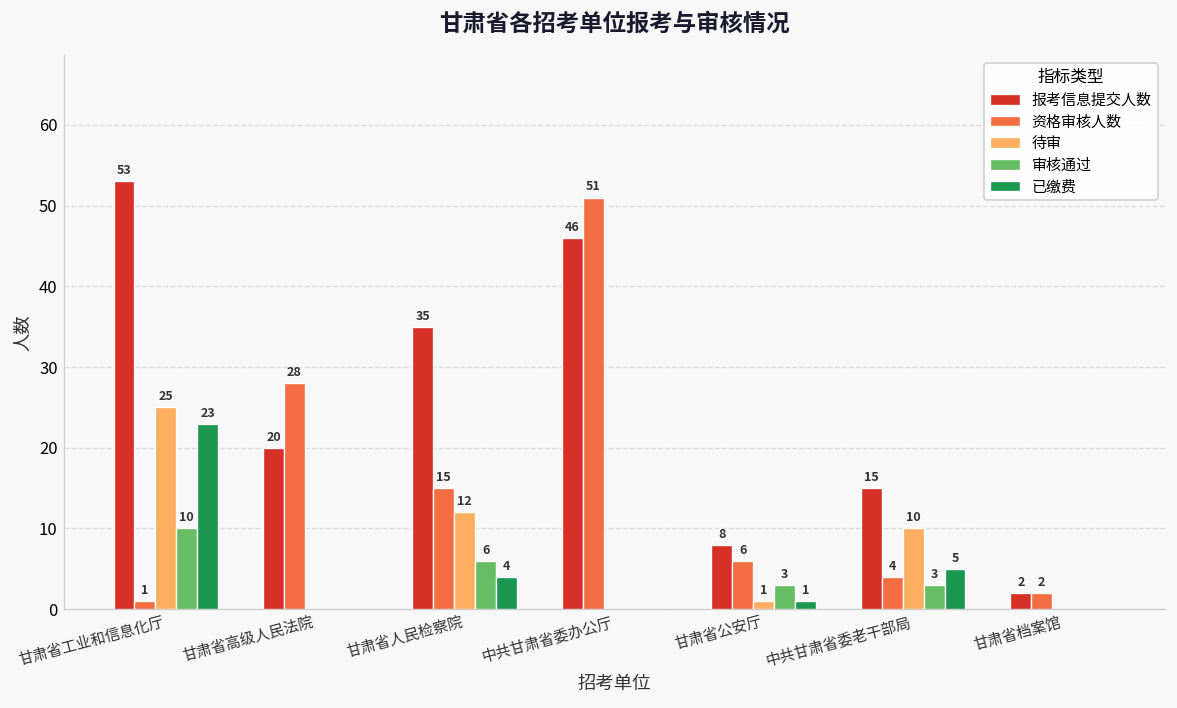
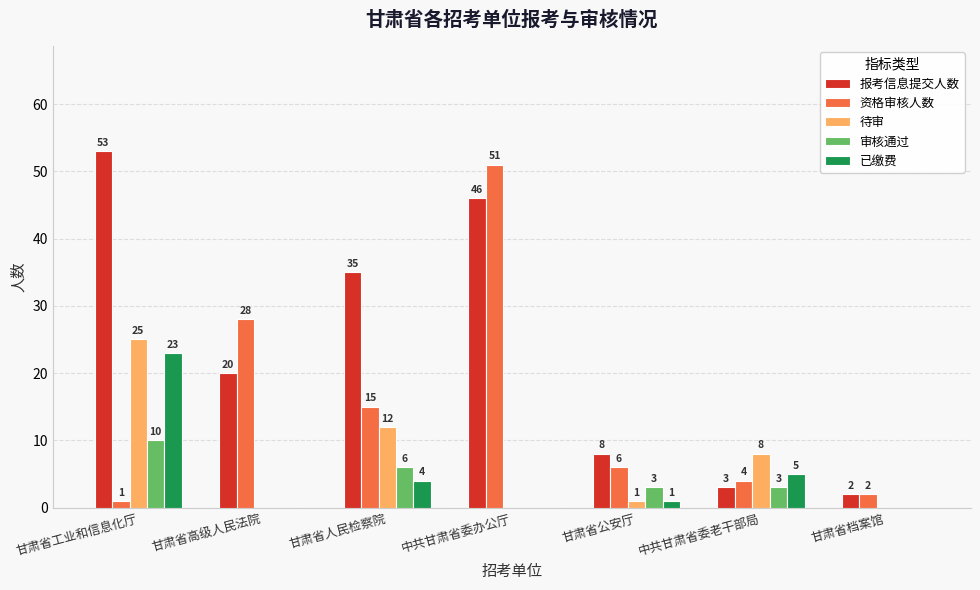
  {
    "报考信息提交人数": {
      "甘肃省工业和信息化厅": 53,
      "甘肃省高级人民法院": 20,
      "甘肃省人民检察院": 35,
      "中共甘肃省委办公厅": 46,
      "甘肃省公安厅": 8,
-     "中共甘肃省委老干部局": 15,
+     "中共甘肃省委老干部局": 3,
      "甘肃省档案馆": 2
    },
    "资格审核人数": {
      "甘肃省工业和信息化厅": 1,
      "甘肃省高级人民法院": 28,
      "甘肃省人民检察院": 15,
      "中共甘肃省委办公厅": 51,
      "甘肃省公安厅": 6,
      "中共甘肃省委老干部局": 4,
      "甘肃省档案馆": 2
    },
    "待审": {
      "甘肃省工业和信息化厅": 25,
      "甘肃省人民检察院": 12,
      "甘肃省公安厅": 1,
-     "中共甘肃省委老干部局": 10
+     "中共甘肃省委老干部局": 8
    },
    "审核通过": {
      "甘肃省工业和信息化厅": 10,
      "甘肃省人民检察院": 6,
      "甘肃省公安厅": 3,
      "中共甘肃省委老干部局": 3
    },
    "已缴费": {
      "甘肃省工业和信息化厅": 23,
      "甘肃省人民检察院": 4,
      "甘肃省公安厅": 1,
      "中共甘肃省委老干部局": 5
    }
  }
